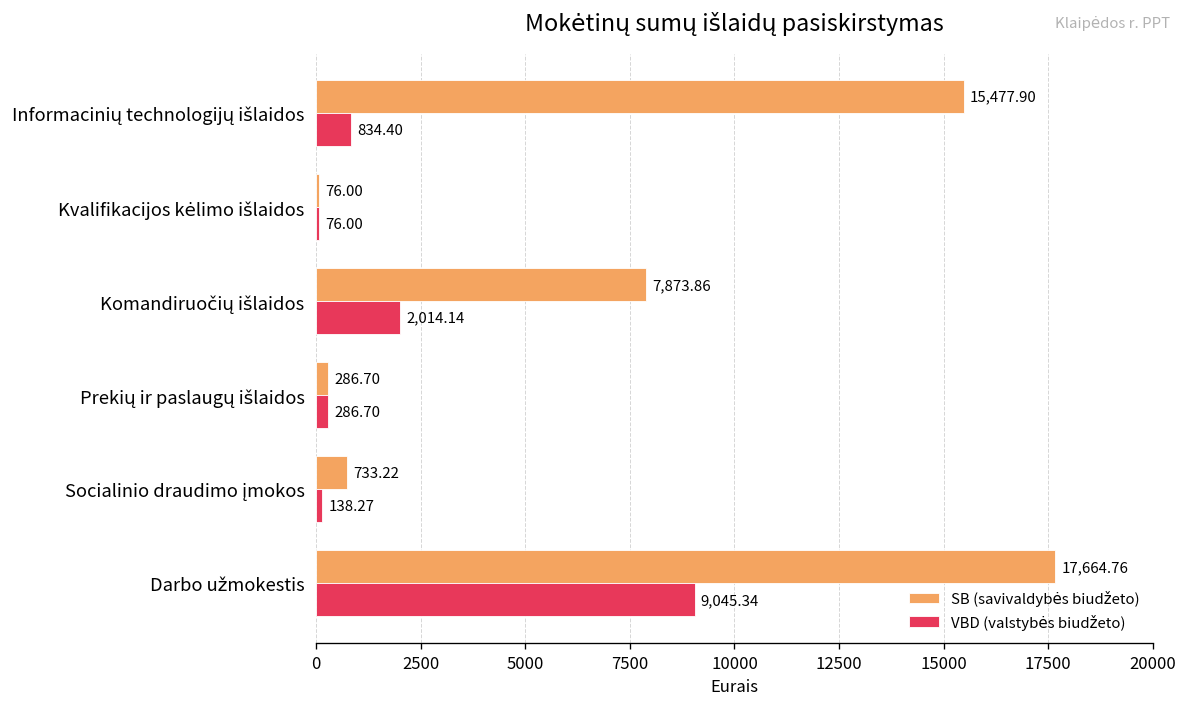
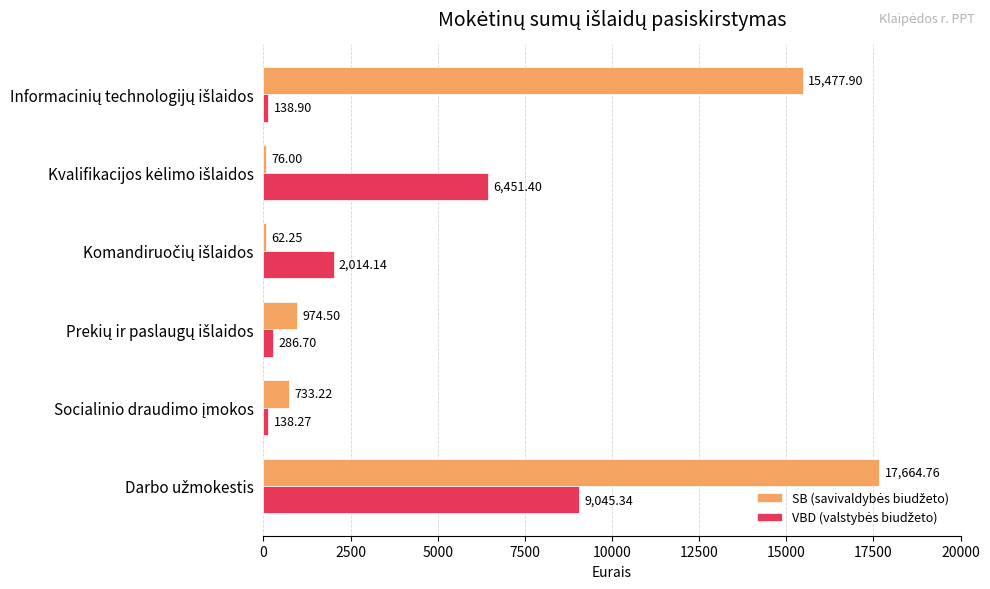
  {
    "SB (savivaldybės biudžeto)": {
      "Informacinių technologijų išlaidos": "15,477.90",
      "Kvalifikacijos kėlimo išlaidos": "76.00",
-     "Komandiruočių išlaidos": "7,873.86",
-     "Prekių ir paslaugų išlaidos": "286.70",
+     "Komandiruočių išlaidos": "62.25",
+     "Prekių ir paslaugų išlaidos": "974.50",
      "Socialinio draudimo įmokos": "733.22",
      "Darbo užmokestis": "17,664.76"
    },
    "VBD (valstybės biudžeto)": {
-     "Informacinių technologijų išlaidos": "834.40",
-     "Kvalifikacijos kėlimo išlaidos": "76.00",
+     "Informacinių technologijų išlaidos": "138.90",
+     "Kvalifikacijos kėlimo išlaidos": "6,451.40",
      "Komandiruočių išlaidos": "2,014.14",
      "Prekių ir paslaugų išlaidos": "286.70",
      "Socialinio draudimo įmokos": "138.27",
      "Darbo užmokestis": "9,045.34"
    }
  }
